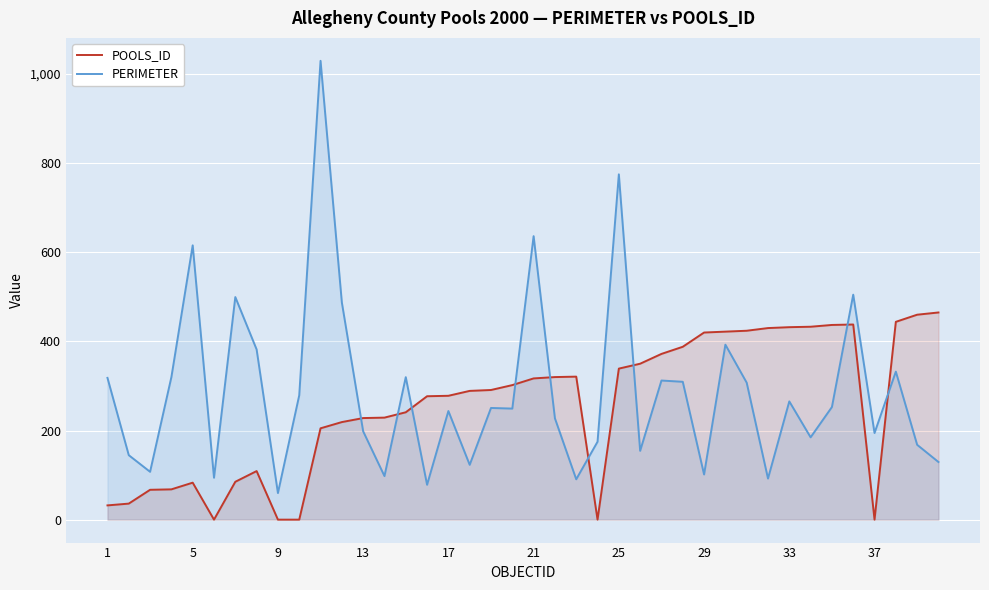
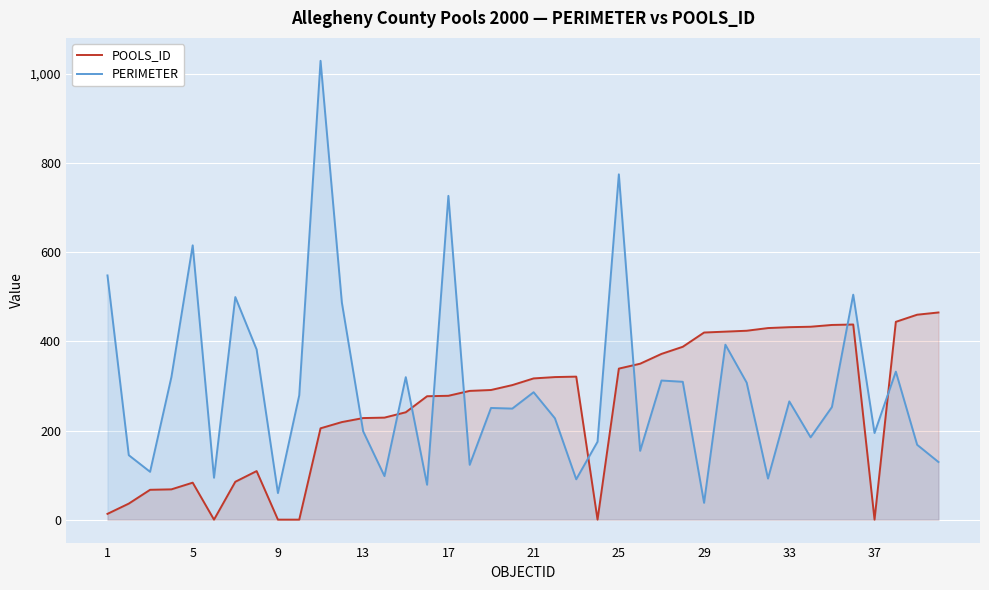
  {
    "POOLS_ID": {
-     "1": 30,
+     "1": 10,
      "5": 80,
      "9": 0,
      "13": 230,
      "17": 280,
      "21": 320,
      "25": 340,
      "29": 420,
      "33": 430,
      "37": 0
    },
    "PERIMETER": {
-     "1": 320,
+     "1": 550,
      "5": 620,
      "9": 60,
      "13": 200,
-     "17": 240,
-     "21": 640,
+     "17": 730,
+     "21": 290,
      "25": 780,
-     "29": 100,
+     "29": 40,
      "33": 270,
      "37": 190
    }
  }
